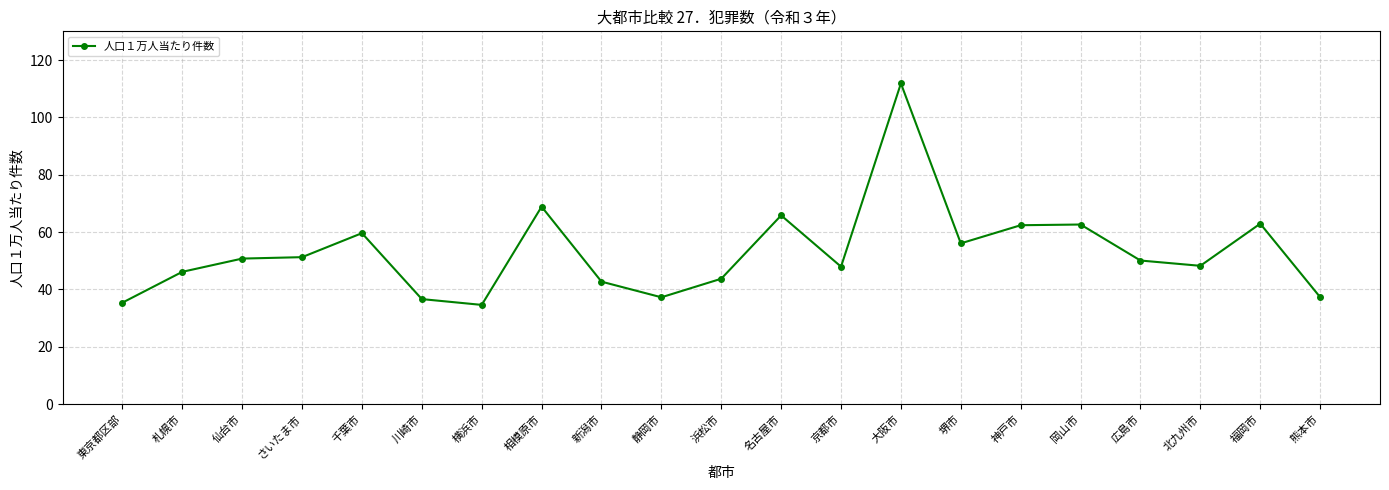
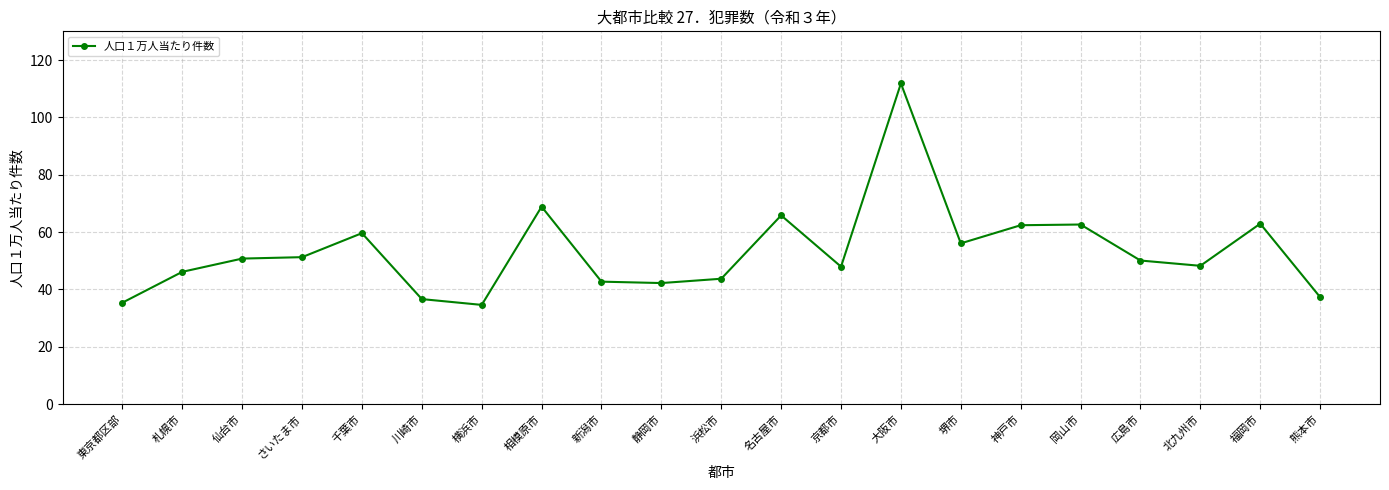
  {
    "東京都区部": 35,
    "札幌市": 46,
    "仙台市": 51,
    "さいたま市": 51,
    "千葉市": 60,
    "川崎市": 37,
    "横浜市": 35,
    "相模原市": 69,
    "新潟市": 43,
-   "静岡市": 37,
+   "静岡市": 42,
    "浜松市": 44,
    "名古屋市": 66,
    "京都市": 48,
    "大阪市": 112,
    "堺市": 56,
    "神戸市": 62,
    "岡山市": 63,
    "広島市": 50,
    "北九州市": 48,
    "福岡市": 63,
    "熊本市": 37
  }
